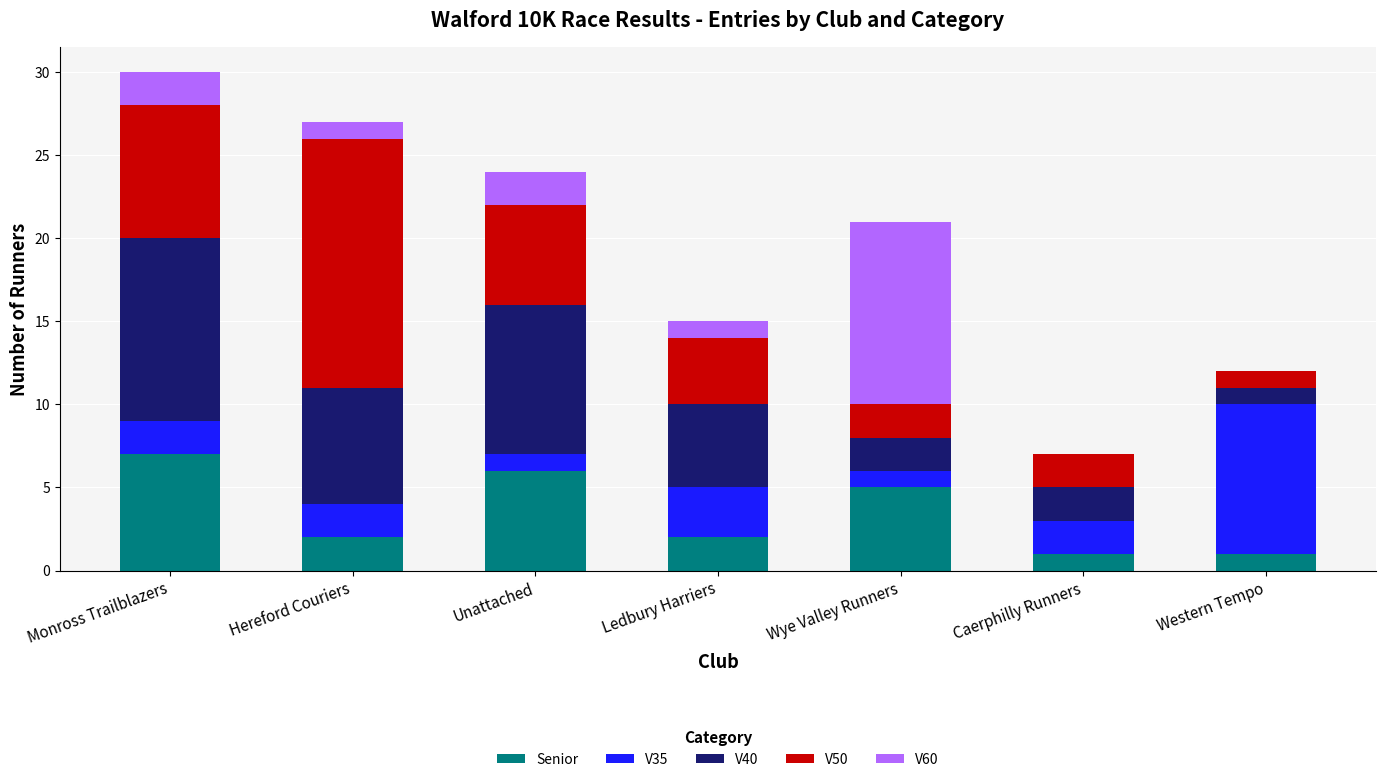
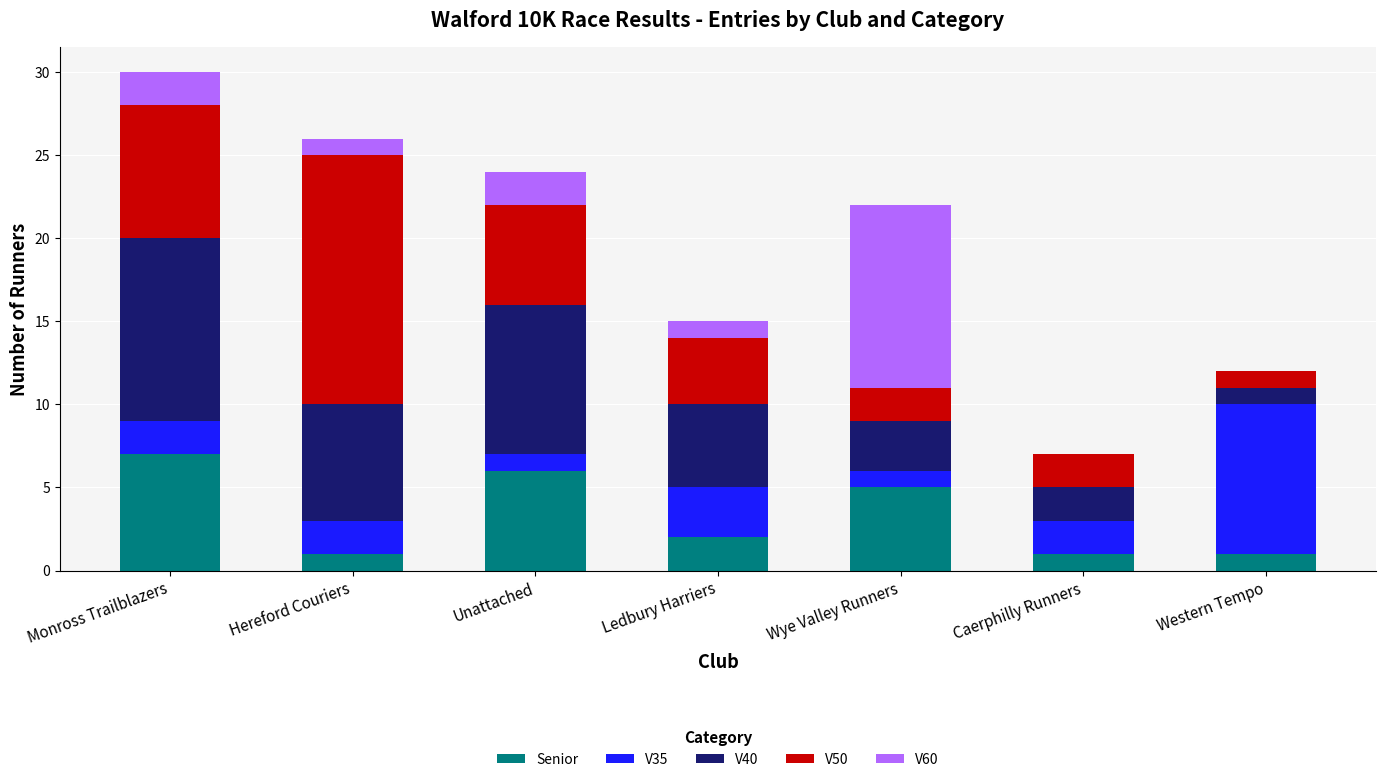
  {
    "Senior": {
      "Monross Trailblazers": 7,
-     "Hereford Couriers": 2,
+     "Hereford Couriers": 1,
      "Unattached": 6,
      "Ledbury Harriers": 2,
      "Wye Valley Runners": 5,
      "Caerphilly Runners": 1,
      "Western Tempo": 1
    },
    "V35": {
      "Monross Trailblazers": 2,
      "Hereford Couriers": 2,
      "Unattached": 1,
      "Ledbury Harriers": 3,
      "Wye Valley Runners": 1,
      "Caerphilly Runners": 2,
      "Western Tempo": 9
    },
    "V40": {
      "Monross Trailblazers": 11,
      "Hereford Couriers": 7,
      "Unattached": 9,
      "Ledbury Harriers": 5,
-     "Wye Valley Runners": 2,
+     "Wye Valley Runners": 3,
      "Caerphilly Runners": 2,
      "Western Tempo": 1
    },
    "V50": {
      "Monross Trailblazers": 8,
      "Hereford Couriers": 15,
      "Unattached": 6,
      "Ledbury Harriers": 4,
      "Wye Valley Runners": 2,
      "Caerphilly Runners": 2,
      "Western Tempo": 1
    },
    "V60": {
      "Monross Trailblazers": 2,
      "Hereford Couriers": 1,
      "Unattached": 2,
      "Ledbury Harriers": 1,
      "Wye Valley Runners": 11,
      "Caerphilly Runners": 0,
      "Western Tempo": 0
    }
  }
